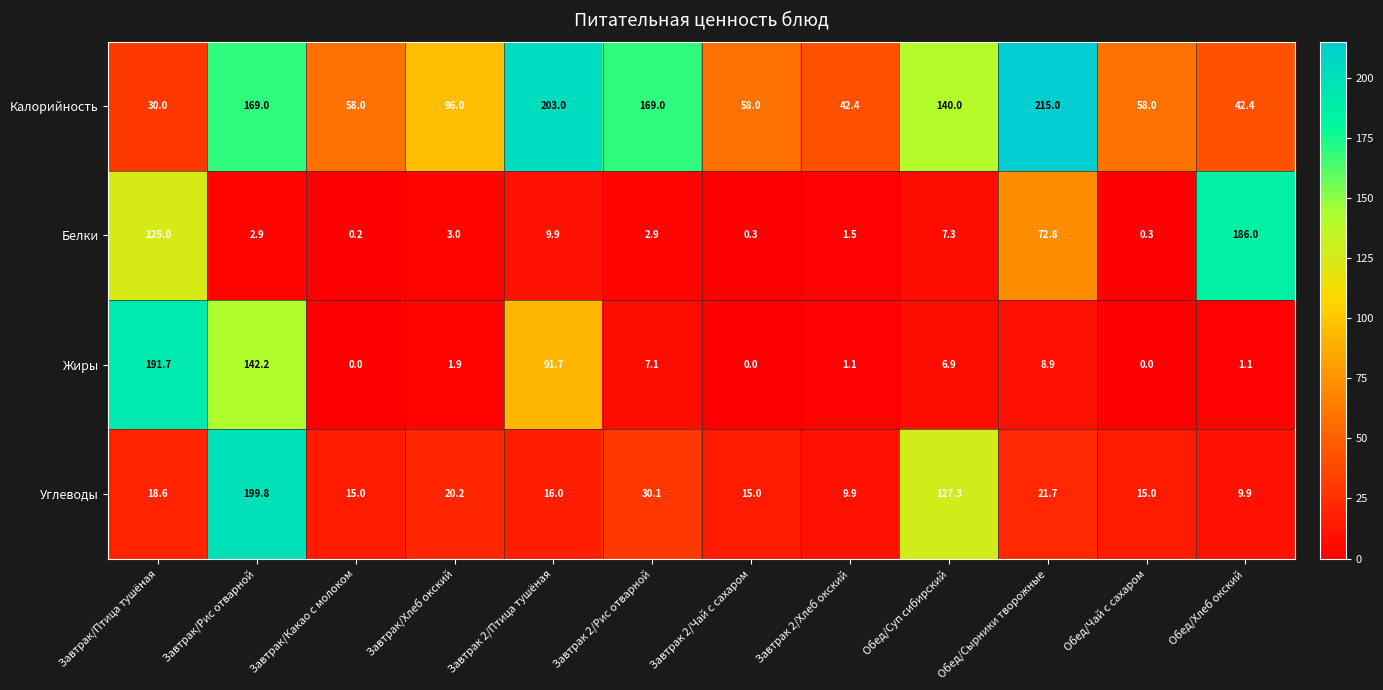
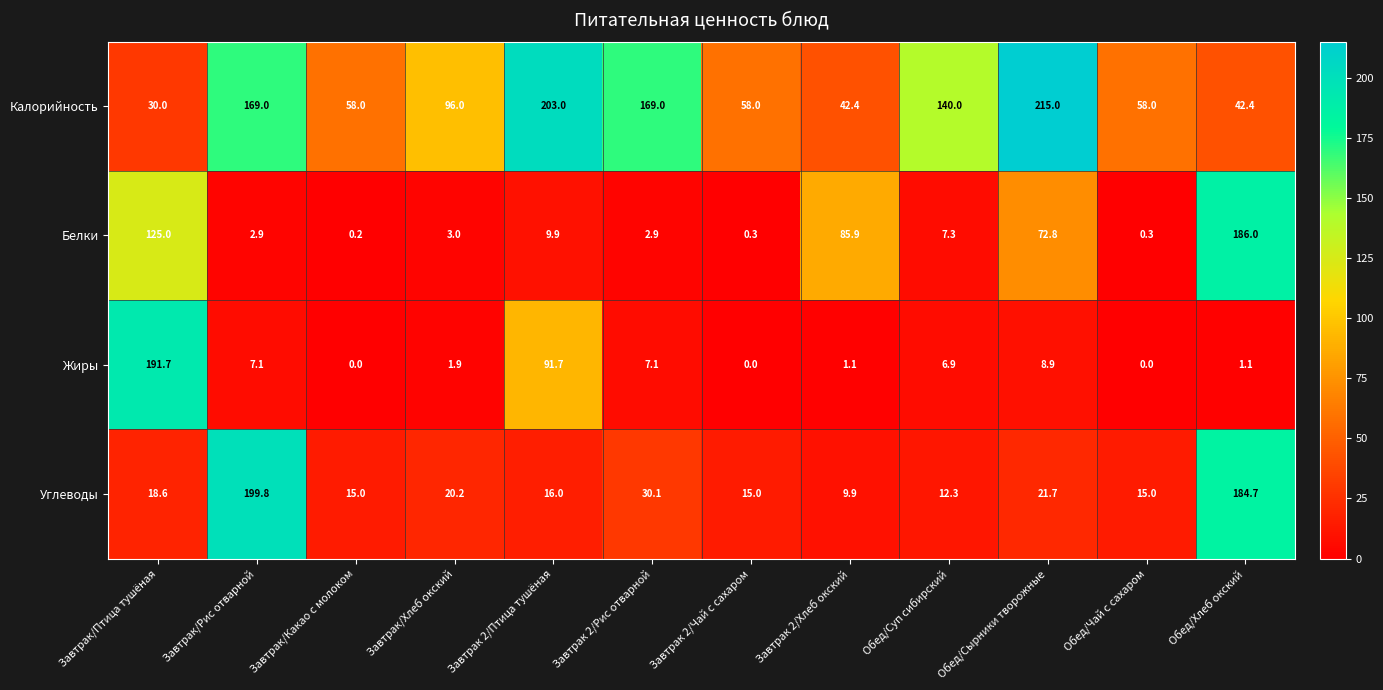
  {
    "Калорийность": {
      "Завтрак/Птица тушёная": 30.0,
      "Завтрак/Рис отварной": 169.0,
      "Завтрак/Какао с молоком": 58.0,
      "Завтрак/Хлеб окский": 96.0,
      "Завтрак 2/Птица тушёная": 203.0,
      "Завтрак 2/Рис отварной": 169.0,
      "Завтрак 2/Чай с сахаром": 58.0,
      "Завтрак 2/Хлеб окский": 42.4,
      "Обед/Суп сибирский": 140.0,
      "Обед/Сырники творожные": 215.0,
      "Обед/Чай с сахаром": 58.0,
      "Обед/Хлеб окский": 42.4
    },
    "Белки": {
      "Завтрак/Птица тушёная": 125.0,
      "Завтрак/Рис отварной": 2.9,
      "Завтрак/Какао с молоком": 0.2,
      "Завтрак/Хлеб окский": 3.0,
      "Завтрак 2/Птица тушёная": 9.9,
      "Завтрак 2/Рис отварной": 2.9,
      "Завтрак 2/Чай с сахаром": 0.3,
-     "Завтрак 2/Хлеб окский": 1.5,
+     "Завтрак 2/Хлеб окский": 85.9,
      "Обед/Суп сибирский": 7.3,
      "Обед/Сырники творожные": 72.8,
      "Обед/Чай с сахаром": 0.3,
      "Обед/Хлеб окский": 186.0
    },
    "Жиры": {
      "Завтрак/Птица тушёная": 191.7,
-     "Завтрак/Рис отварной": 142.2,
+     "Завтрак/Рис отварной": 7.1,
      "Завтрак/Какао с молоком": 0.0,
      "Завтрак/Хлеб окский": 1.9,
      "Завтрак 2/Птица тушёная": 91.7,
      "Завтрак 2/Рис отварной": 7.1,
      "Завтрак 2/Чай с сахаром": 0.0,
      "Завтрак 2/Хлеб окский": 1.1,
      "Обед/Суп сибирский": 6.9,
      "Обед/Сырники творожные": 8.9,
      "Обед/Чай с сахаром": 0.0,
      "Обед/Хлеб окский": 1.1
    },
    "Углеводы": {
      "Завтрак/Птица тушёная": 18.6,
      "Завтрак/Рис отварной": 199.8,
      "Завтрак/Какао с молоком": 15.0,
      "Завтрак/Хлеб окский": 20.2,
      "Завтрак 2/Птица тушёная": 16.0,
      "Завтрак 2/Рис отварной": 30.1,
      "Завтрак 2/Чай с сахаром": 15.0,
      "Завтрак 2/Хлеб окский": 9.9,
-     "Обед/Суп сибирский": 127.3,
+     "Обед/Суп сибирский": 12.3,
      "Обед/Сырники творожные": 21.7,
      "Обед/Чай с сахаром": 15.0,
-     "Обед/Хлеб окский": 9.9
+     "Обед/Хлеб окский": 184.7
    }
  }
